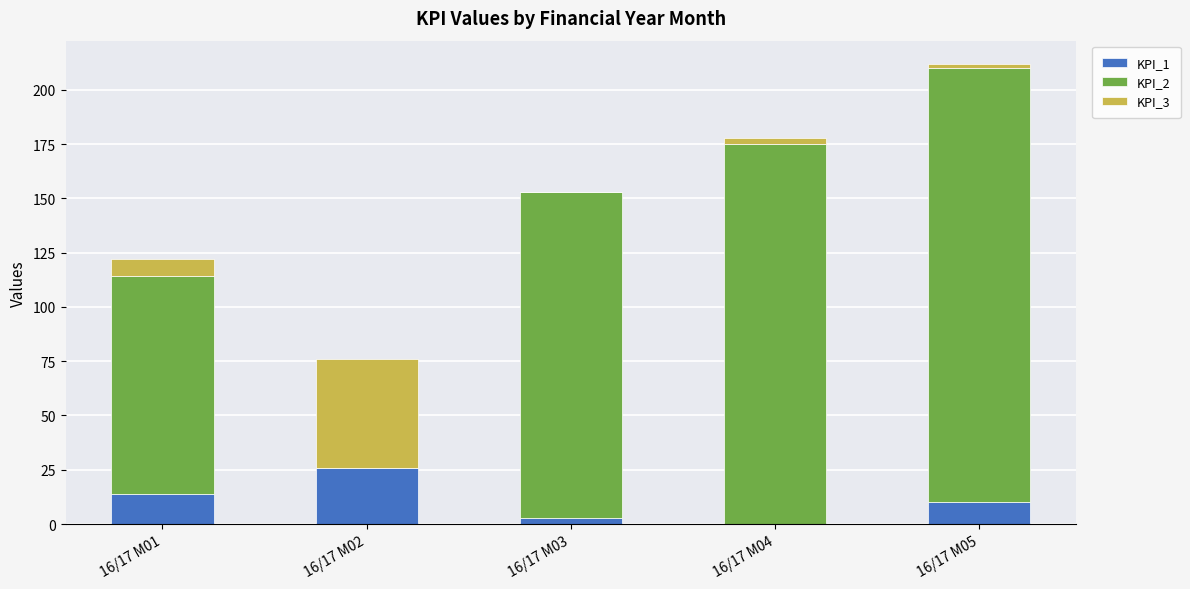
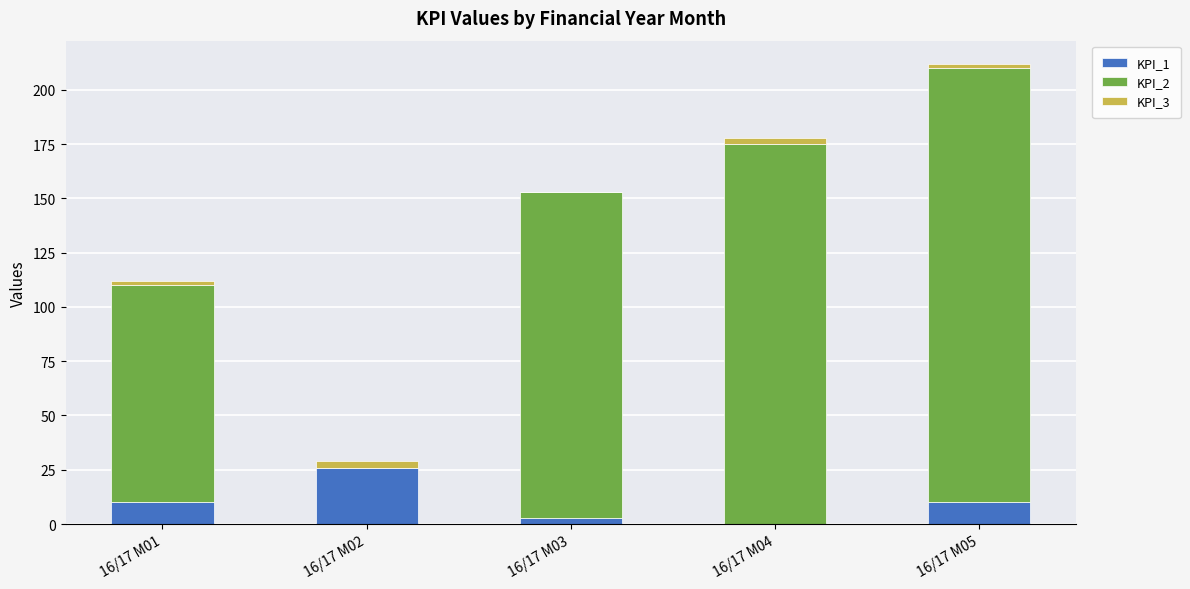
  {
    "KPI_1": {
-     "16/17 M01": 14,
+     "16/17 M01": 10,
      "16/17 M02": 26,
      "16/17 M03": 3,
      "16/17 M04": 0,
      "16/17 M05": 10
    },
    "KPI_2": {
      "16/17 M01": 100,
      "16/17 M02": 0,
      "16/17 M03": 150,
      "16/17 M04": 175,
      "16/17 M05": 200
    },
    "KPI_3": {
-     "16/17 M01": 8,
-     "16/17 M02": 50,
+     "16/17 M01": 2,
+     "16/17 M02": 3,
      "16/17 M03": 0,
      "16/17 M04": 3,
      "16/17 M05": 2
    }
  }
